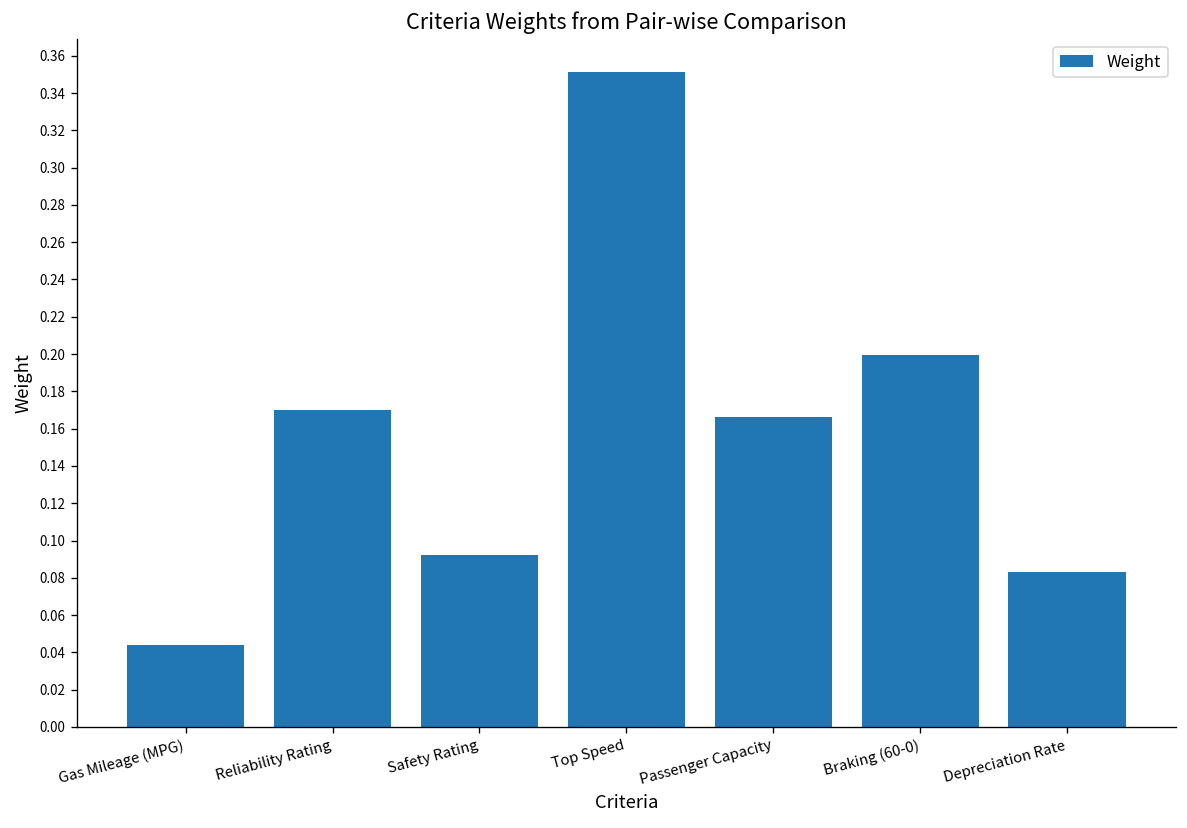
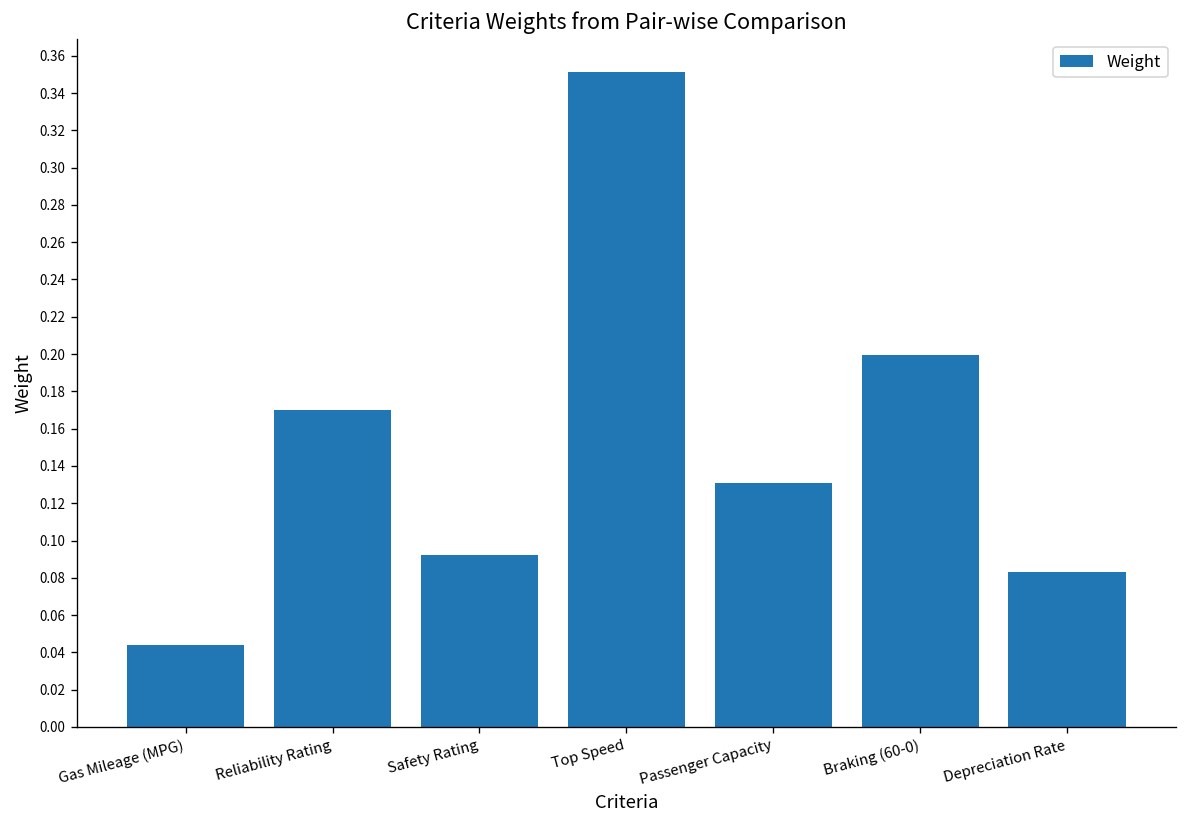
  {
    "Gas Mileage (MPG)": 0.044,
    "Reliability Rating": 0.170,
    "Safety Rating": 0.092,
    "Top Speed": 0.352,
-   "Passenger Capacity": 0.166,
+   "Passenger Capacity": 0.131,
    "Braking (60-0)": 0.199,
    "Depreciation Rate": 0.083
  }
